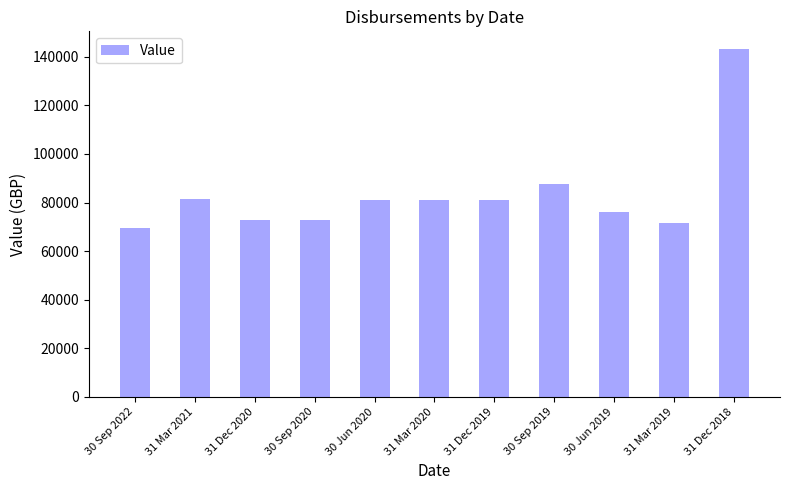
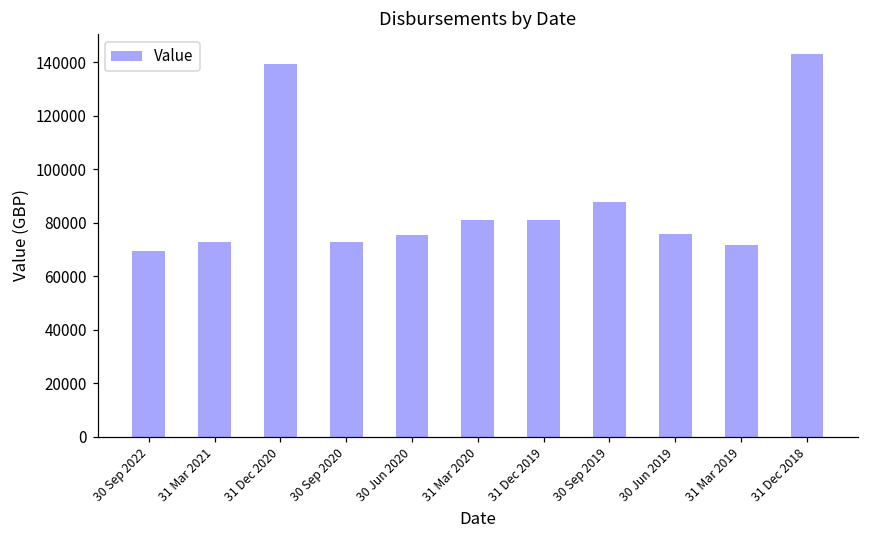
  {
    "30 Sep 2022": 70000,
-   "31 Mar 2021": 82000,
-   "31 Dec 2020": 73000,
+   "31 Mar 2021": 73000,
+   "31 Dec 2020": 139000,
    "30 Sep 2020": 73000,
-   "30 Jun 2020": 81000,
+   "30 Jun 2020": 75000,
    "31 Mar 2020": 81000,
    "31 Dec 2019": 81000,
    "30 Sep 2019": 88000,
    "30 Jun 2019": 76000,
    "31 Mar 2019": 72000,
    "31 Dec 2018": 143000
  }
